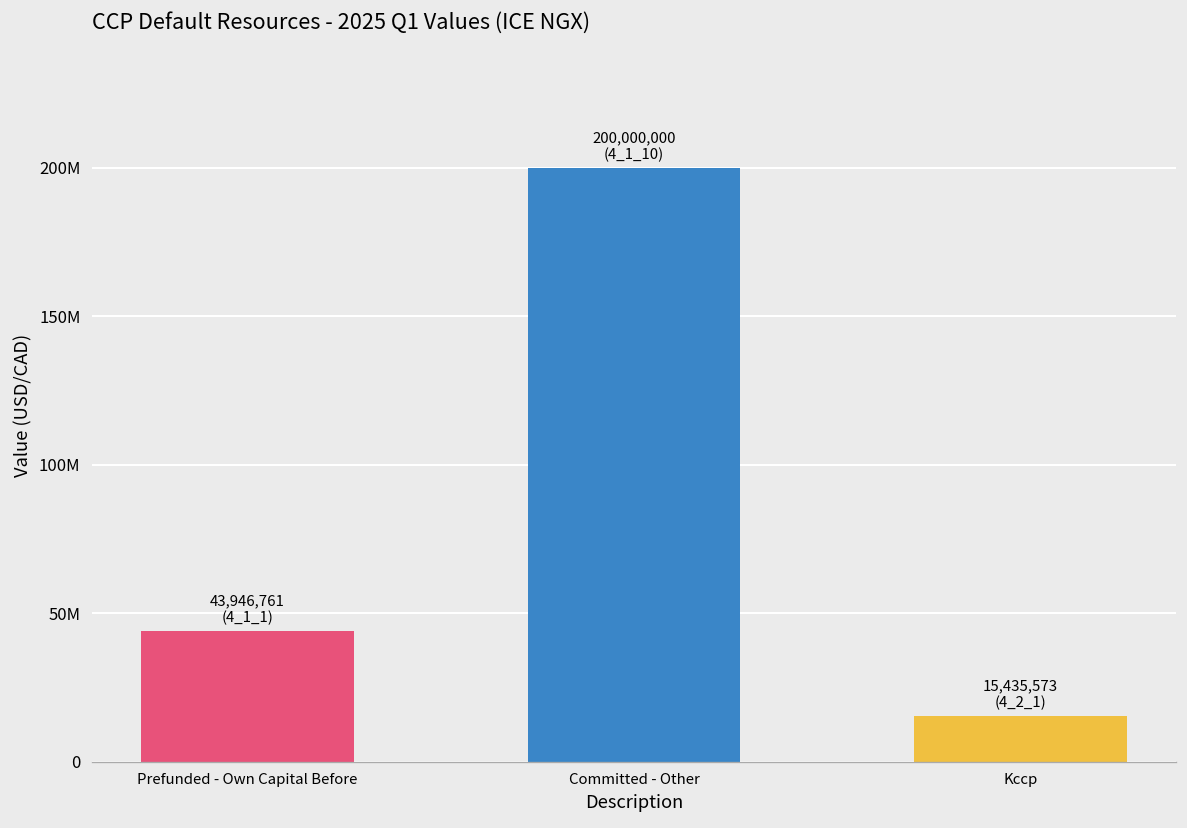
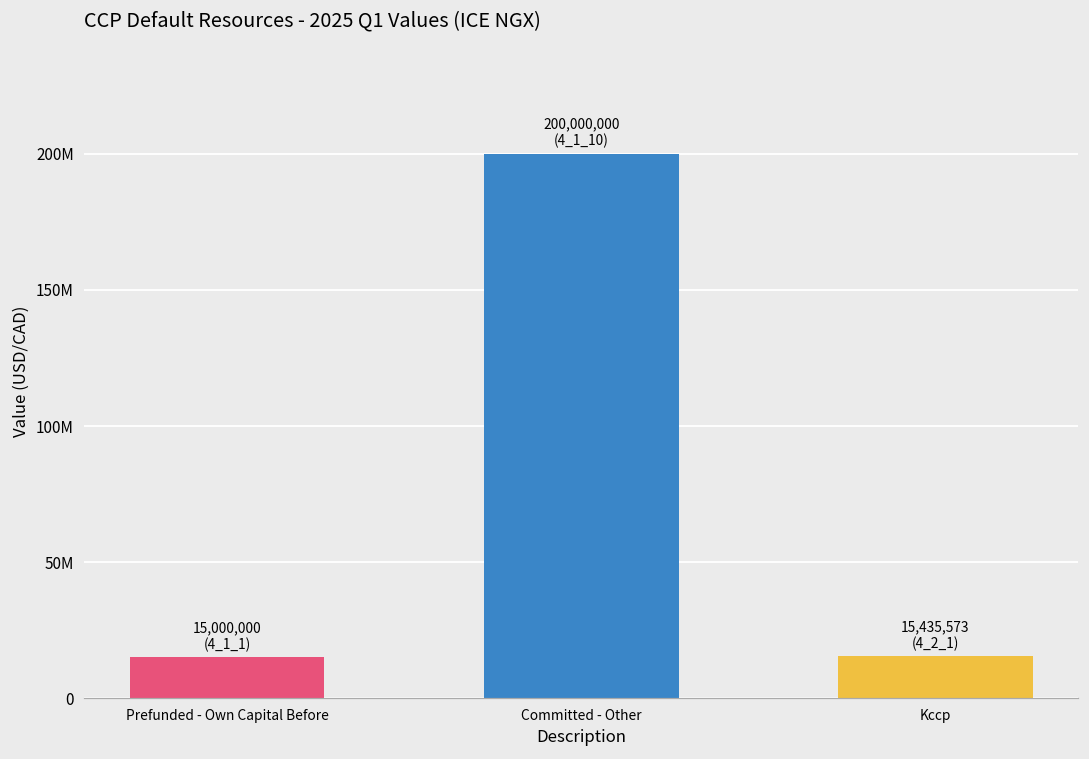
  {
-   "Prefunded - Own Capital Before": "43,946,761",
+   "Prefunded - Own Capital Before": "15,000,000",
    "Committed - Other": "200,000,000",
    "Kccp": "15,435,573"
  }
